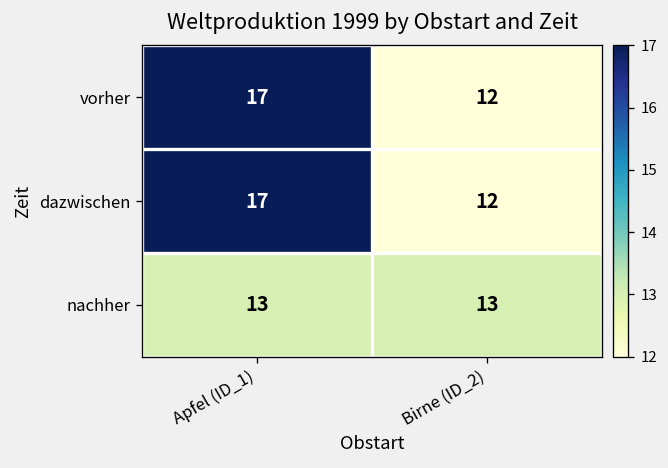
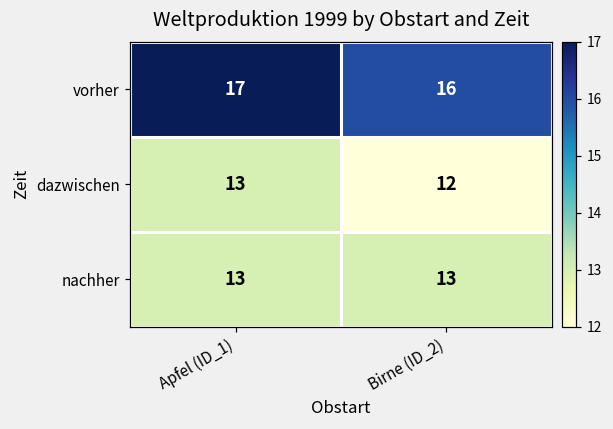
  {
    "vorher": {
      "Apfel (ID_1)": 17,
-     "Birne (ID_2)": 12
+     "Birne (ID_2)": 16
    },
    "dazwischen": {
-     "Apfel (ID_1)": 17,
+     "Apfel (ID_1)": 13,
      "Birne (ID_2)": 12
    },
    "nachher": {
      "Apfel (ID_1)": 13,
      "Birne (ID_2)": 13
    }
  }
